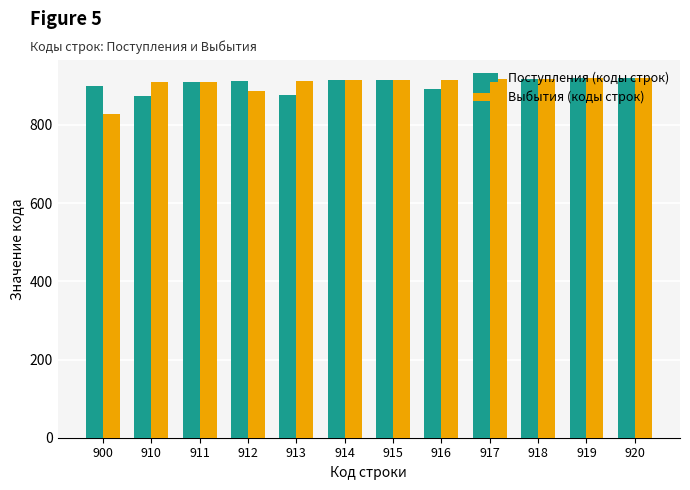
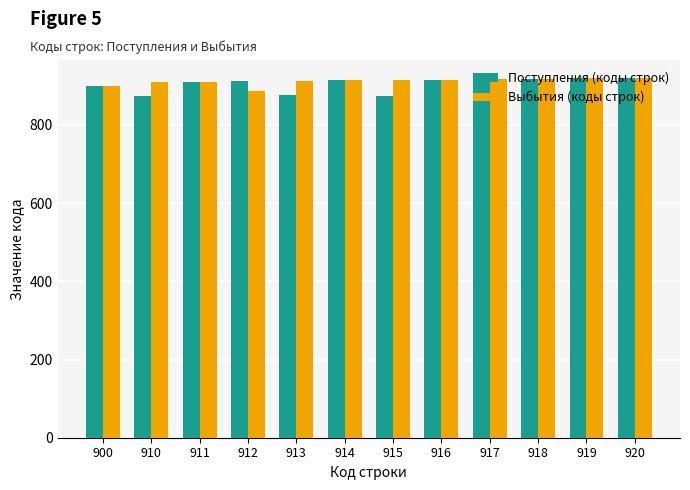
  {
    "Поступления (коды строк)": {
      "900": 900,
      "910": 870,
      "911": 910,
      "912": 910,
      "913": 880,
      "914": 910,
-     "915": 920,
-     "916": 890,
+     "915": 880,
+     "916": 920,
      "917": 920,
      "918": 920,
      "919": 920,
      "920": 920
    },
    "Выбытия (коды строк)": {
-     "900": 830,
+     "900": 900,
      "910": 910,
      "911": 910,
      "912": 890,
      "913": 910,
      "914": 910,
      "915": 920,
      "916": 920,
      "917": 920,
      "918": 920,
      "919": 920,
      "920": 920
    }
  }
